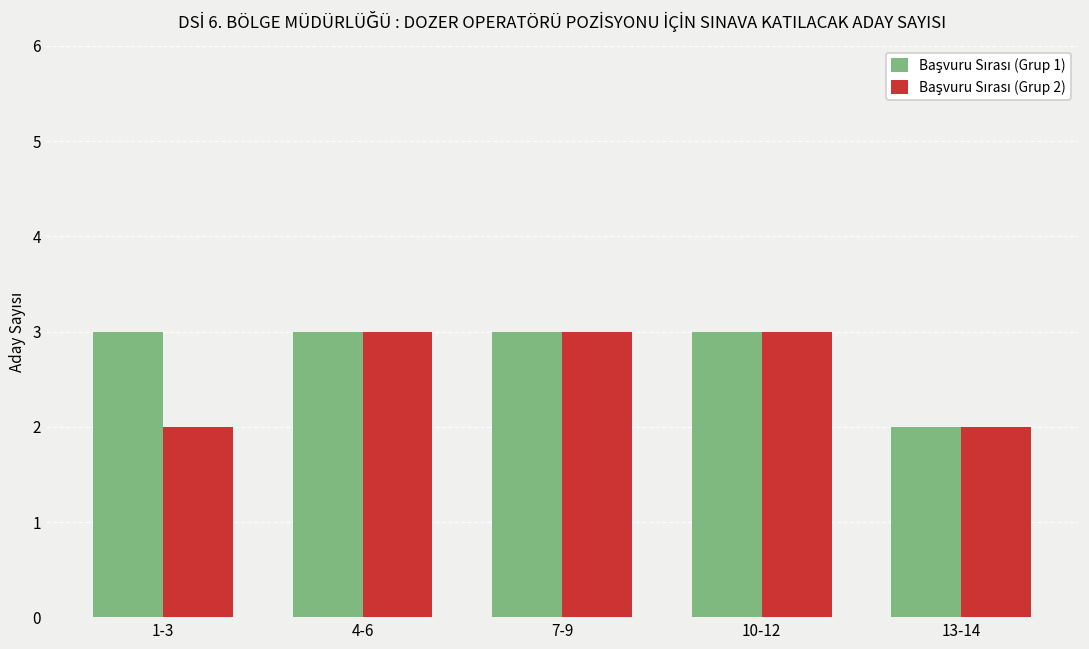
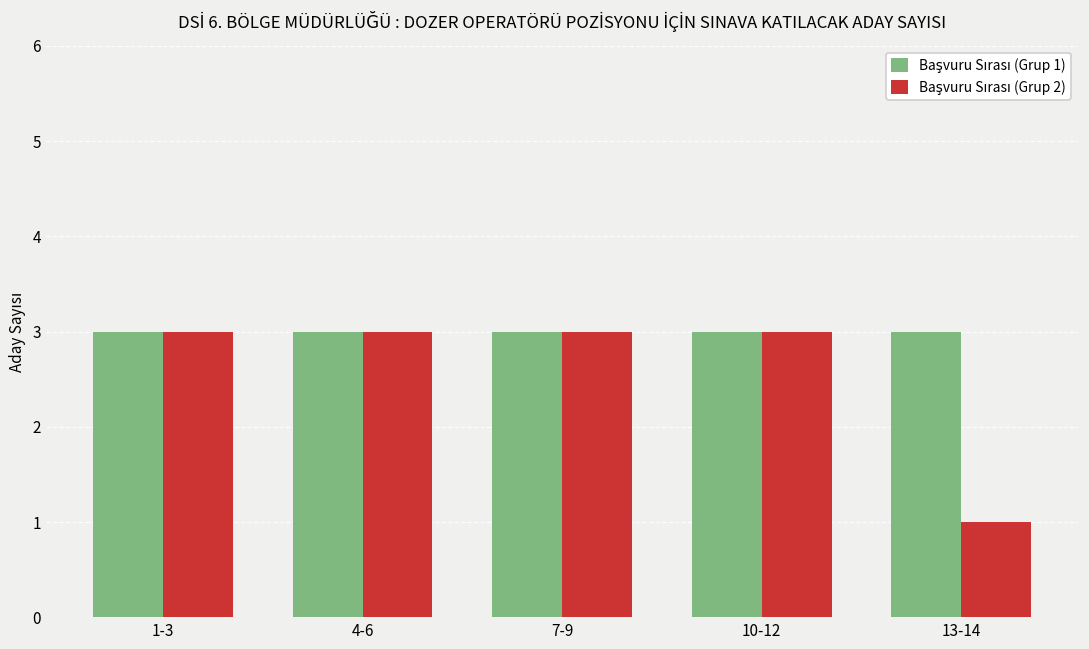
  {
    "Başvuru Sırası (Grup 1)": {
      "1-3": 3,
      "4-6": 3,
      "7-9": 3,
      "10-12": 3,
-     "13-14": 2
+     "13-14": 3
    },
    "Başvuru Sırası (Grup 2)": {
-     "1-3": 2,
+     "1-3": 3,
      "4-6": 3,
      "7-9": 3,
      "10-12": 3,
-     "13-14": 2
+     "13-14": 1
    }
  }
